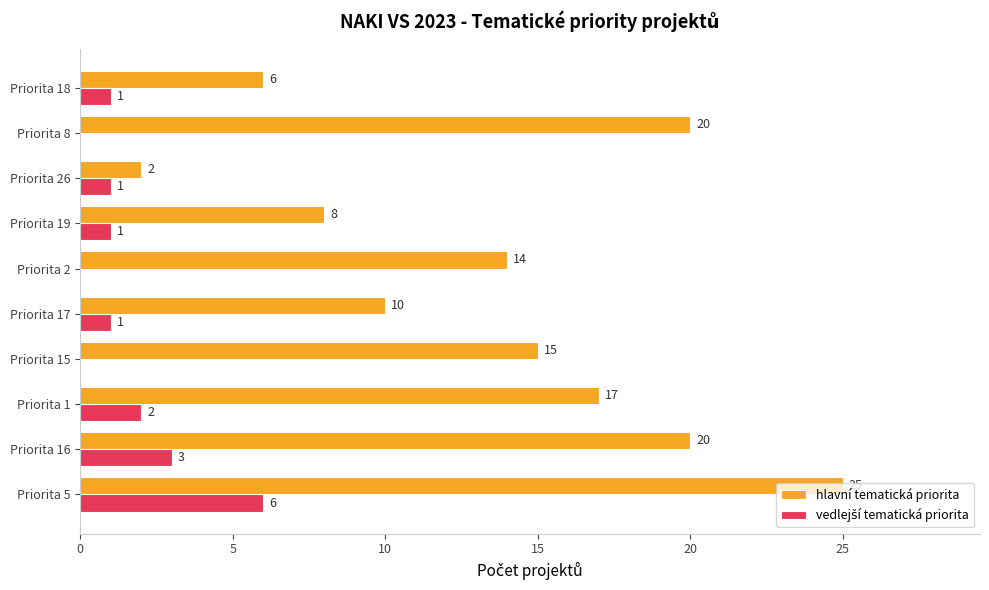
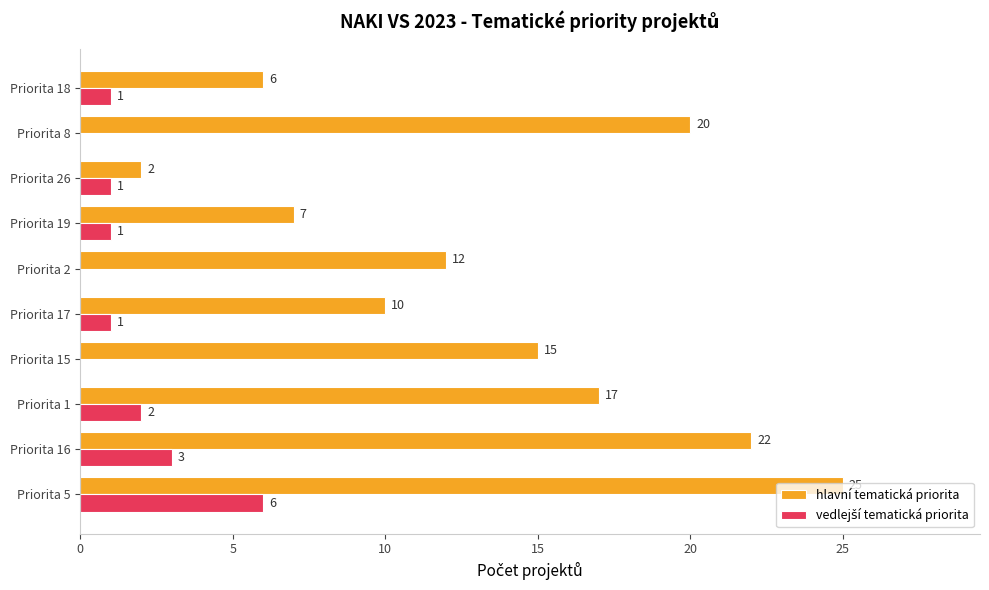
  {
    "hlavní tematická priorita": {
      "Priorita 18": 6,
      "Priorita 8": 20,
      "Priorita 26": 2,
-     "Priorita 19": 8,
-     "Priorita 2": 14,
+     "Priorita 19": 7,
+     "Priorita 2": 12,
      "Priorita 17": 10,
      "Priorita 15": 15,
      "Priorita 1": 17,
-     "Priorita 16": 20
+     "Priorita 16": 22
    },
    "vedlejší tematická priorita": {
      "Priorita 18": 1,
      "Priorita 26": 1,
      "Priorita 19": 1,
      "Priorita 17": 1,
      "Priorita 1": 2,
      "Priorita 16": 3,
      "Priorita 5": 6
    }
  }
